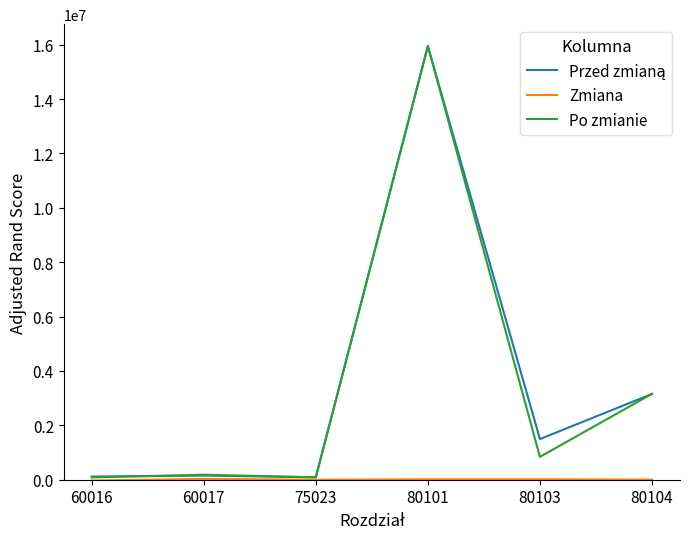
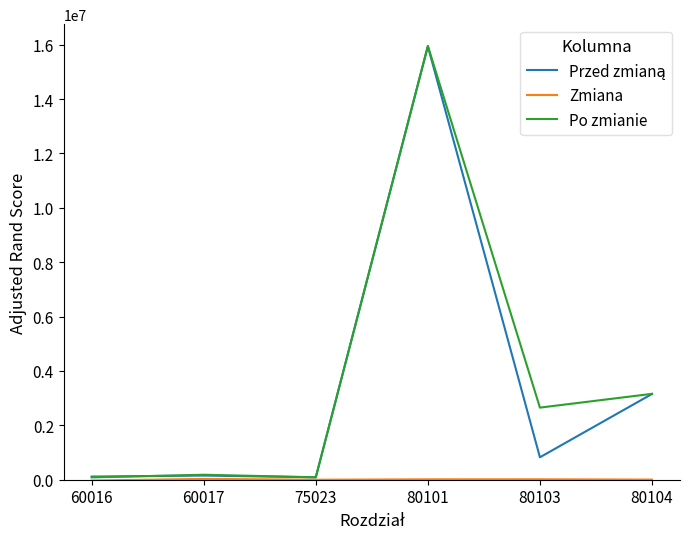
  {
    "Przed zmianą": {
-     "80103": 1500000
+     "80103": 800000
    },
    "Zmiana": {
      "60016": 0,
      "60017": 0,
      "80101": 0,
      "80103": 0,
      "80104": 0
    },
    "Po zmianie": {
-     "80103": 800000
+     "80103": 2700000
    }
  }
